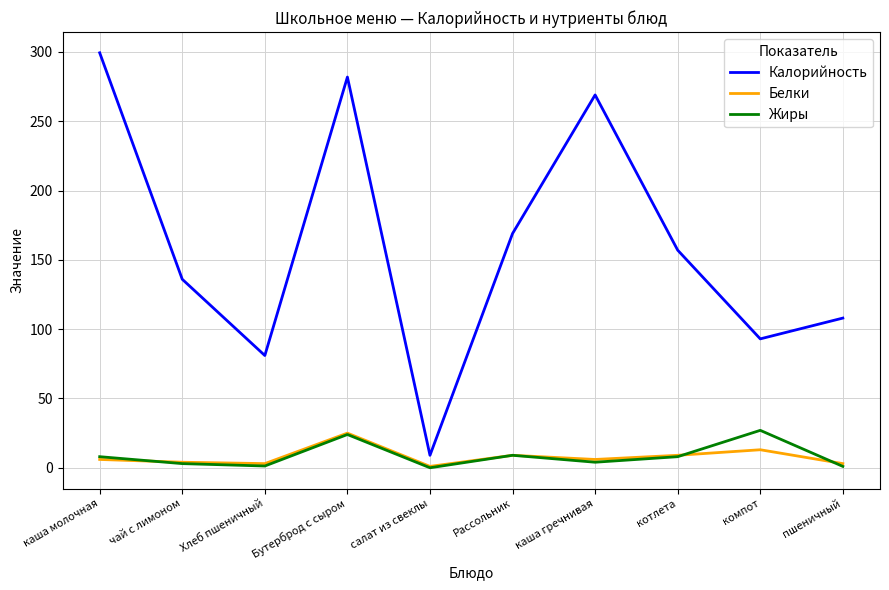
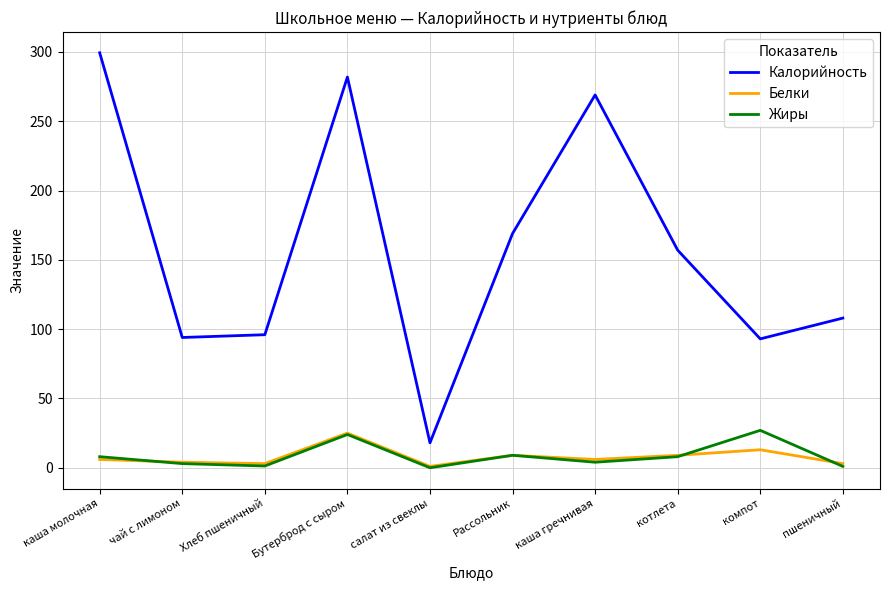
  {
    "Калорийность": {
      "каша молочная": 299,
-     "чай с лимоном": 136,
-     "Хлеб пшеничный": 81,
+     "чай с лимоном": 94,
+     "Хлеб пшеничный": 96,
      "Бутерброд с сыром": 282,
-     "салат из свеклы": 9,
+     "салат из свеклы": 18,
      "Рассольник": 169,
      "каша гречнивая": 269,
      "котлета": 157,
      "компот": 93,
      "пшеничный": 108
    },
    "Белки": {
      "каша молочная": 6,
      "каша гречнивая": 6,
      "компот": 13,
      "пшеничный": 3
    },
    "Жиры": {
      "каша молочная": 8,
      "каша гречнивая": 4,
      "компот": 27,
      "пшеничный": 1
    }
  }
